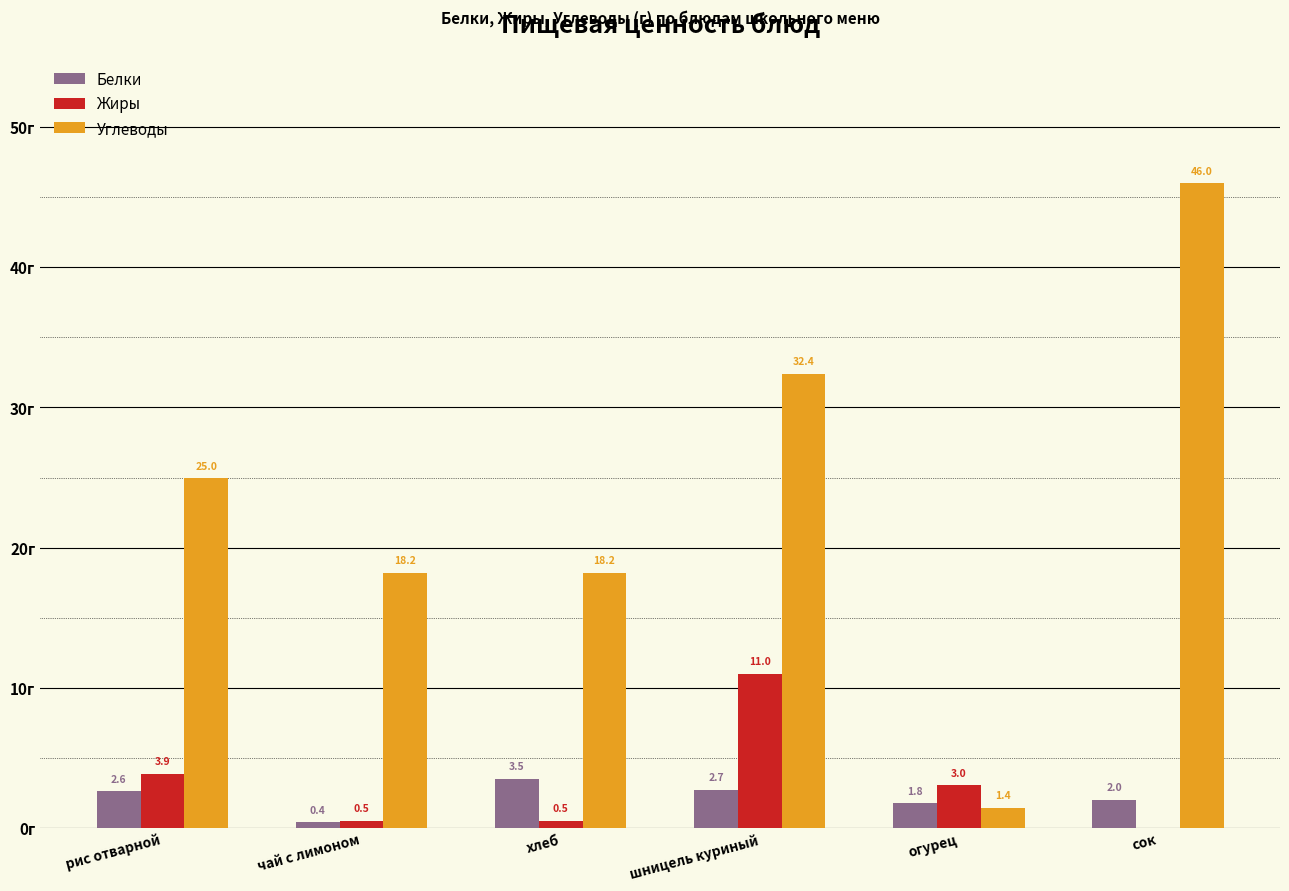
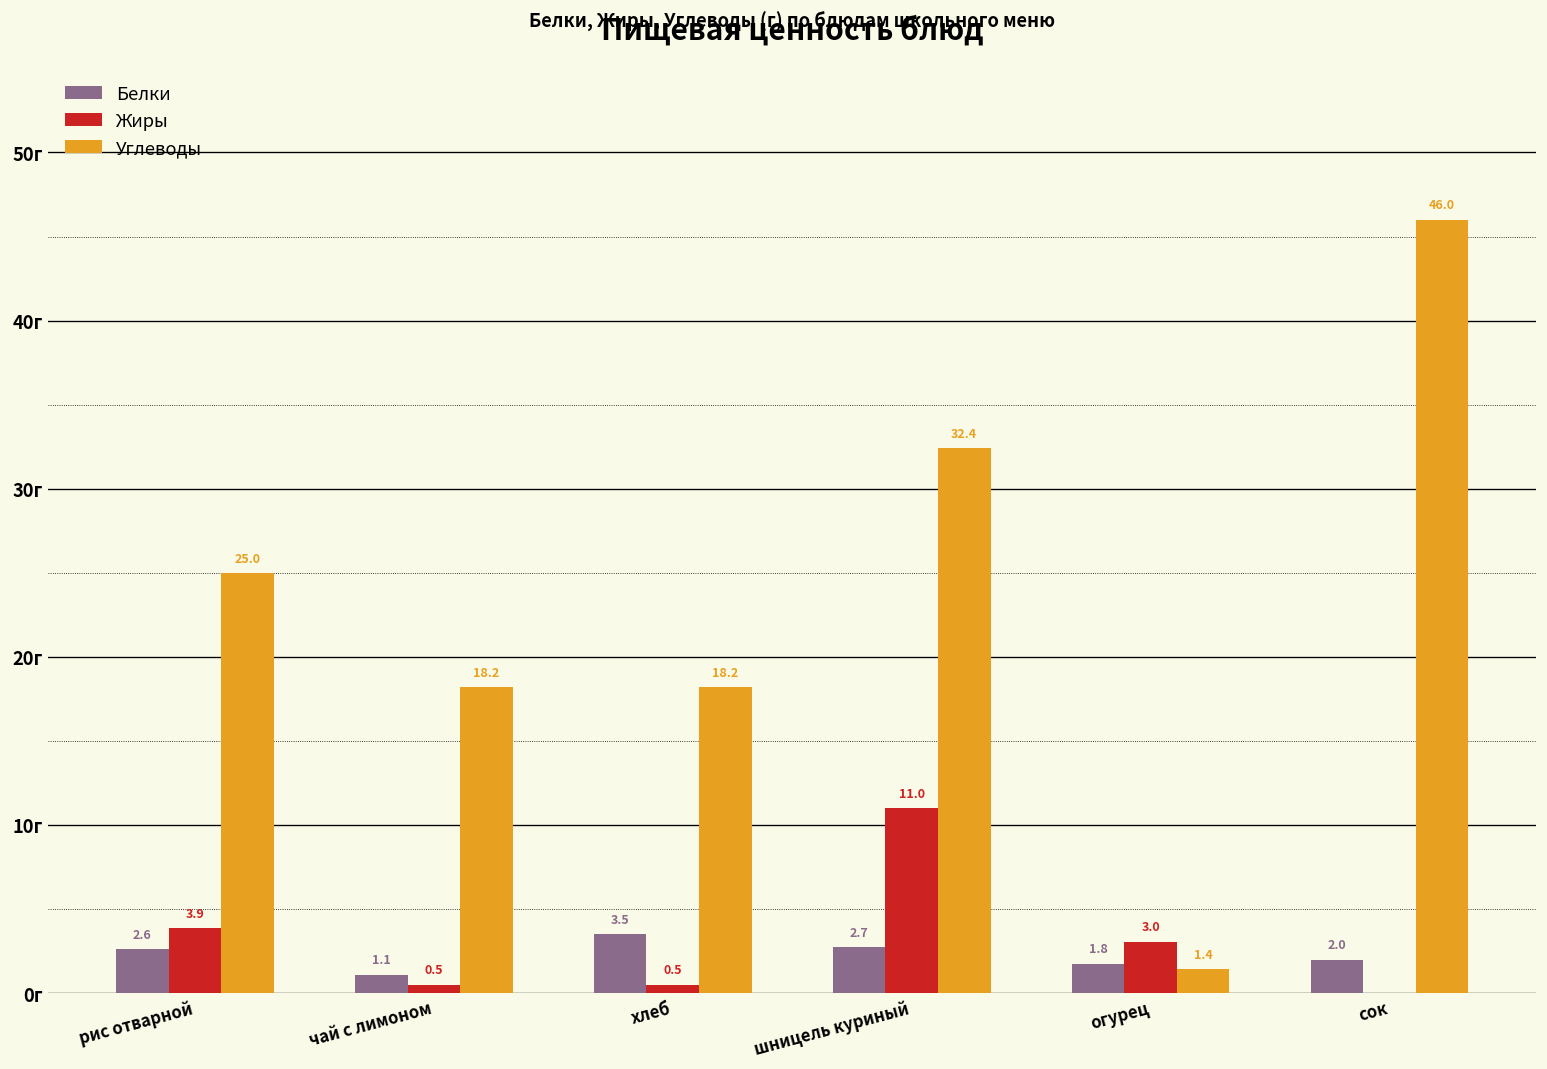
  {
    "Белки": {
      "рис отварной": 2.6,
-     "чай с лимоном": 0.4,
+     "чай с лимоном": 1.1,
      "хлеб": 3.5,
      "шницель куриный": 2.7,
      "огурец": 1.8,
      "сок": 2.0
    },
    "Жиры": {
      "рис отварной": 3.9,
      "чай с лимоном": 0.5,
      "хлеб": 0.5,
      "шницель куриный": 11.0,
      "огурец": 3.0
    },
    "Углеводы": {
      "рис отварной": 25.0,
      "чай с лимоном": 18.2,
      "хлеб": 18.2,
      "шницель куриный": 32.4,
      "огурец": 1.4,
      "сок": 46.0
    }
  }
